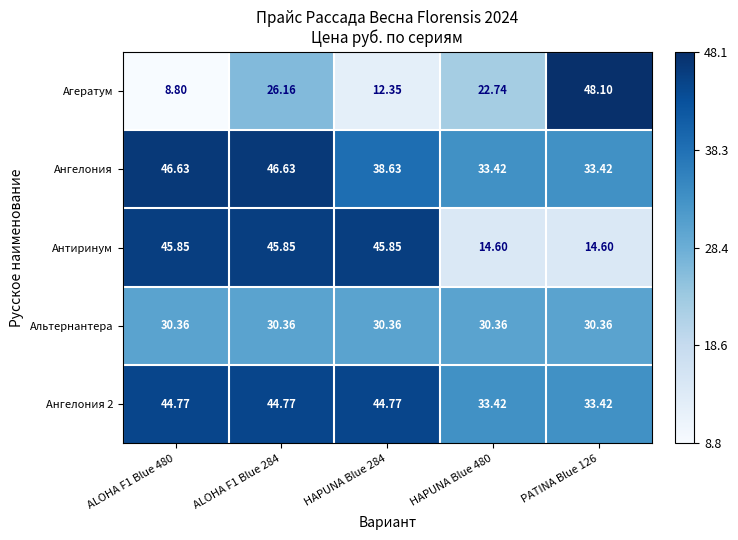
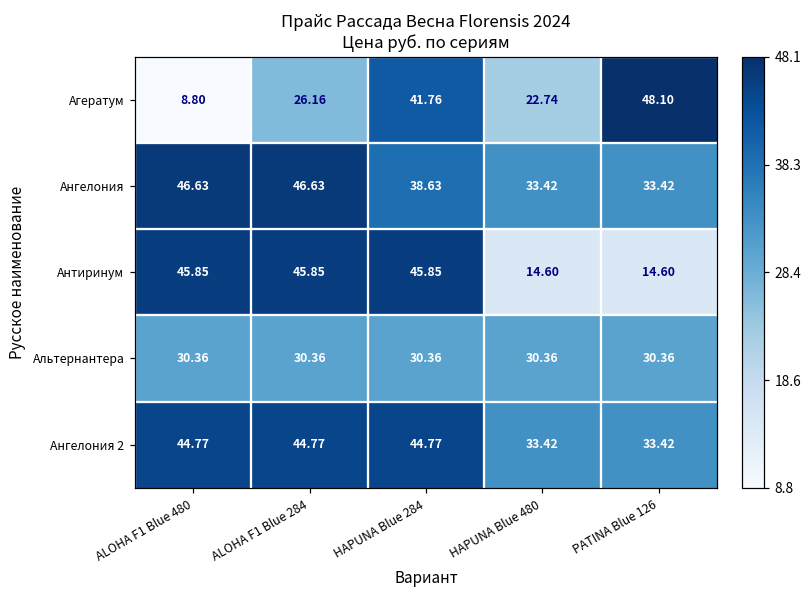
  {
    "Агератум": {
      "ALOHA F1 Blue 480": 8.80,
      "ALOHA F1 Blue 284": 26.16,
-     "HAPUNA Blue 284": 12.35,
+     "HAPUNA Blue 284": 41.76,
      "HAPUNA Blue 480": 22.74,
      "PATINA Blue 126": 48.10
    },
    "Ангелония": {
      "ALOHA F1 Blue 480": 46.63,
      "ALOHA F1 Blue 284": 46.63,
      "HAPUNA Blue 284": 38.63,
      "HAPUNA Blue 480": 33.42,
      "PATINA Blue 126": 33.42
    },
    "Антиринум": {
      "ALOHA F1 Blue 480": 45.85,
      "ALOHA F1 Blue 284": 45.85,
      "HAPUNA Blue 284": 45.85,
      "HAPUNA Blue 480": 14.60,
      "PATINA Blue 126": 14.60
    },
    "Альтернантера": {
      "ALOHA F1 Blue 480": 30.36,
      "ALOHA F1 Blue 284": 30.36,
      "HAPUNA Blue 284": 30.36,
      "HAPUNA Blue 480": 30.36,
      "PATINA Blue 126": 30.36
    },
    "Ангелония 2": {
      "ALOHA F1 Blue 480": 44.77,
      "ALOHA F1 Blue 284": 44.77,
      "HAPUNA Blue 284": 44.77,
      "HAPUNA Blue 480": 33.42,
      "PATINA Blue 126": 33.42
    }
  }
